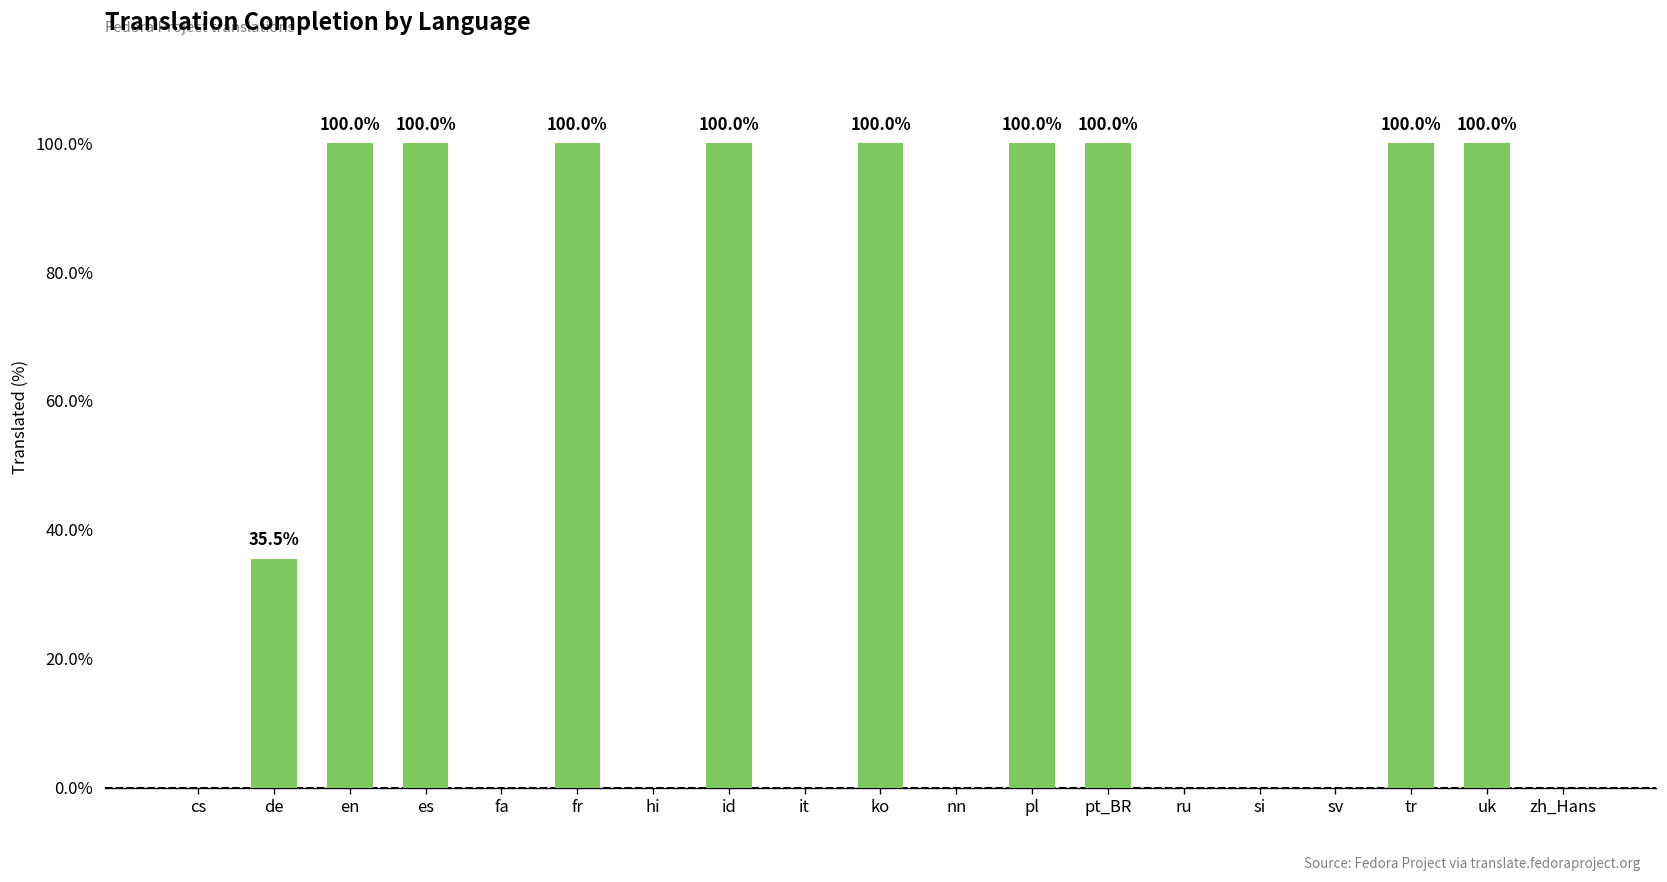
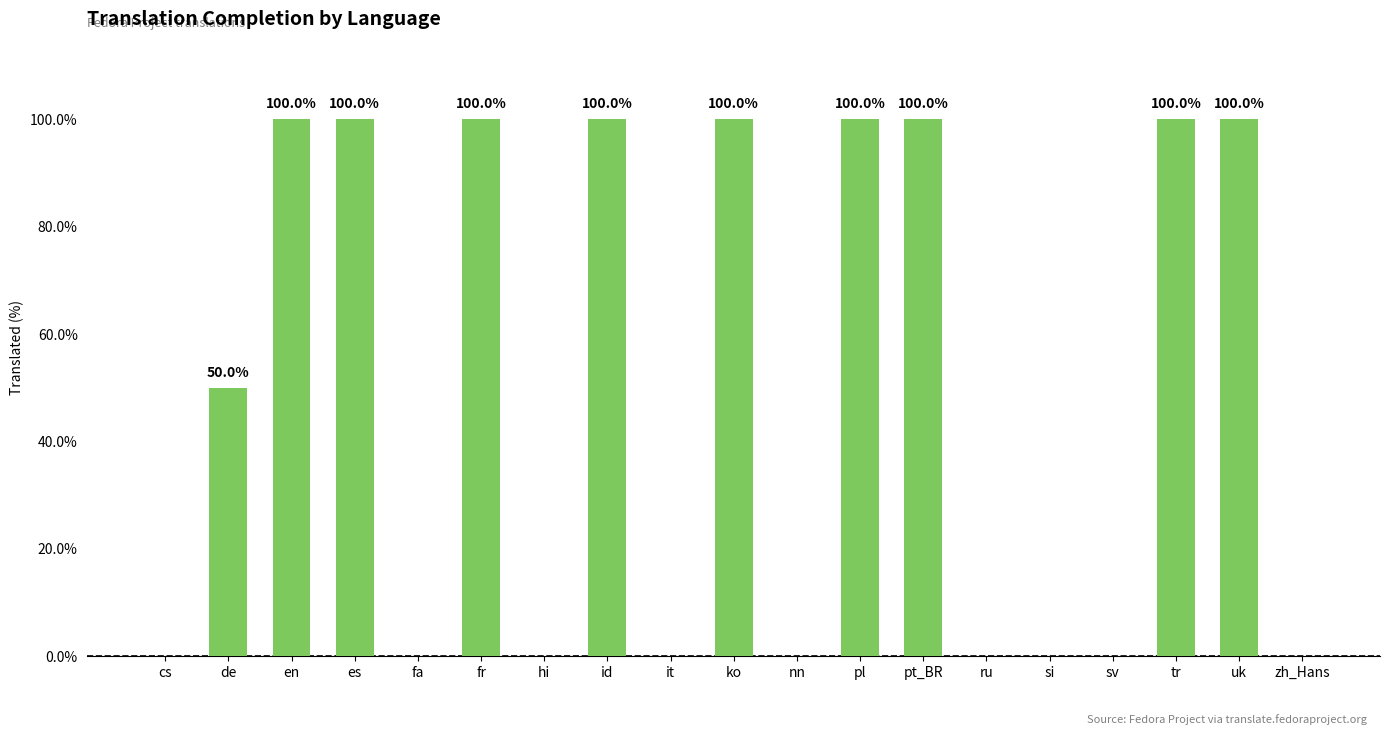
  {
-   "de": "35.5%",
+   "de": "50.0%",
    "en": "100.0%",
    "es": "100.0%",
    "fr": "100.0%",
    "id": "100.0%",
    "ko": "100.0%",
    "pl": "100.0%",
    "pt_BR": "100.0%",
    "tr": "100.0%",
    "uk": "100.0%"
  }
